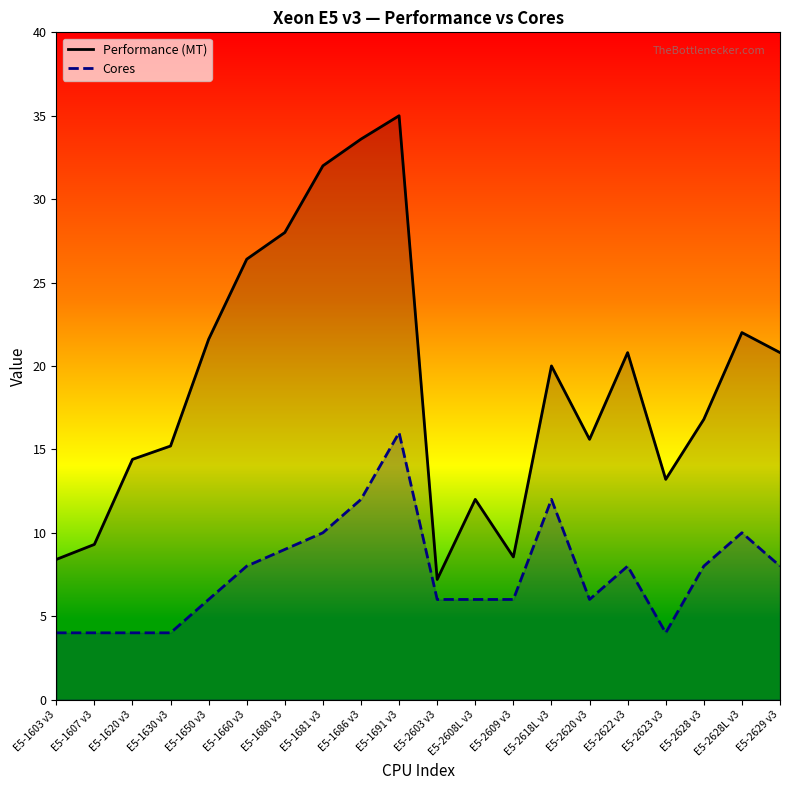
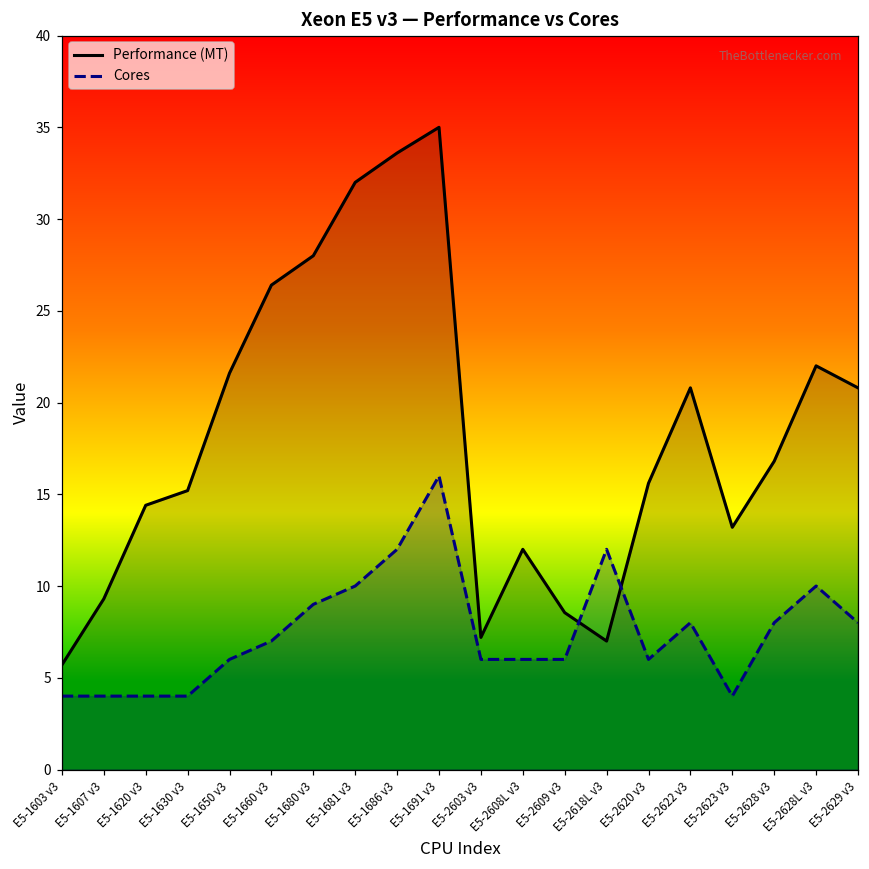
  {
    "Performance (MT)": {
-     "E5-1603 v3": 8.4,
+     "E5-1603 v3": 5.7,
      "E5-1607 v3": 9.3,
      "E5-1620 v3": 14.4,
      "E5-1630 v3": 15.2,
      "E5-1650 v3": 21.6,
      "E5-1660 v3": 26.4,
      "E5-1680 v3": 28.0,
      "E5-1681 v3": 32.0,
      "E5-1686 v3": 33.6,
      "E5-1691 v3": 35.0,
      "E5-2603 v3": 7.2,
      "E5-2608L v3": 12.0,
      "E5-2609 v3": 8.6,
-     "E5-2618L v3": 20,
+     "E5-2618L v3": 7,
      "E5-2620 v3": 15.6,
      "E5-2622 v3": 20.8,
      "E5-2623 v3": 13.2,
      "E5-2628 v3": 16.8,
      "E5-2628L v3": 22.0,
      "E5-2629 v3": 20.8
    },
    "Cores": {
      "E5-1603 v3": 4,
      "E5-1607 v3": 4,
      "E5-1620 v3": 4,
      "E5-1630 v3": 4,
      "E5-1650 v3": 6,
-     "E5-1660 v3": 8,
+     "E5-1660 v3": 7,
      "E5-1680 v3": 9,
      "E5-1681 v3": 10,
      "E5-1686 v3": 12,
      "E5-1691 v3": 16,
      "E5-2603 v3": 6,
      "E5-2608L v3": 6,
      "E5-2609 v3": 6,
      "E5-2618L v3": 12,
      "E5-2620 v3": 6,
      "E5-2622 v3": 8,
      "E5-2623 v3": 4,
      "E5-2628 v3": 8,
      "E5-2628L v3": 10,
      "E5-2629 v3": 8
    }
  }
